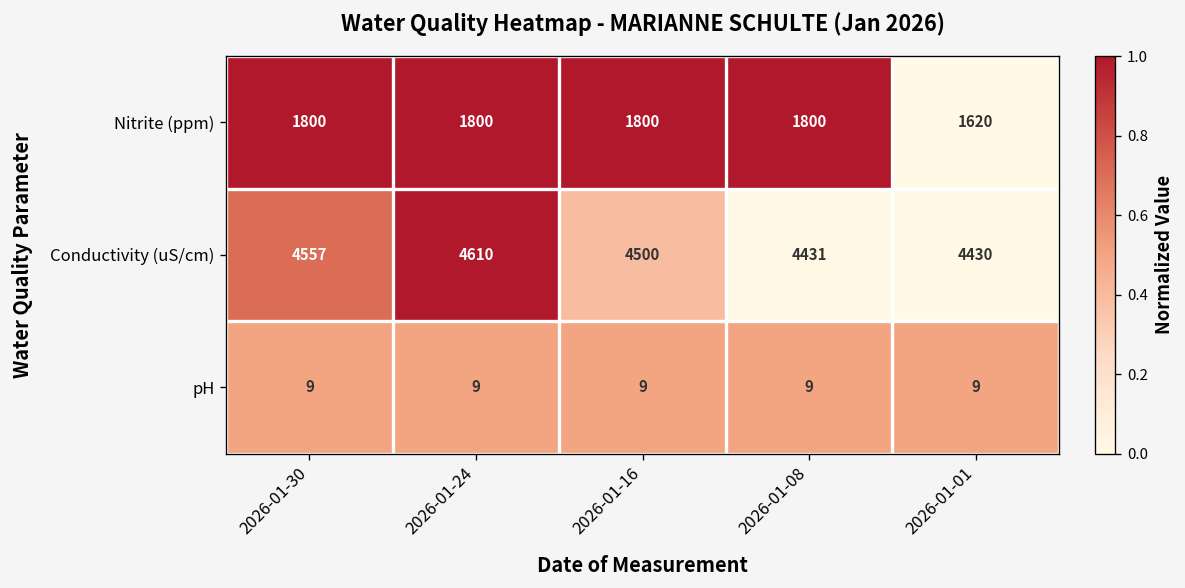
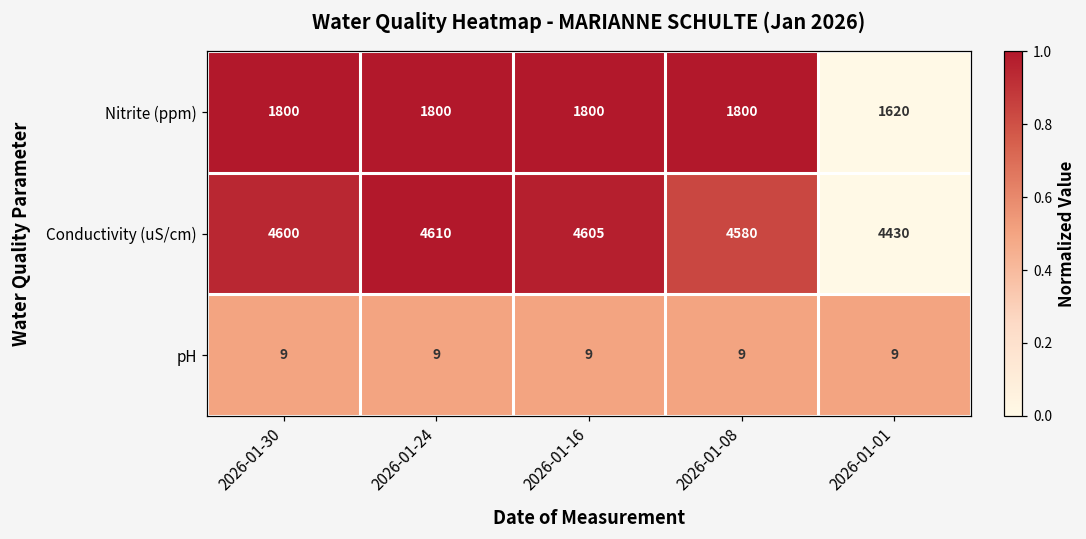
  {
    "Nitrite (ppm)": {
      "2026-01-30": 1800,
      "2026-01-24": 1800,
      "2026-01-16": 1800,
      "2026-01-08": 1800,
      "2026-01-01": 1620
    },
    "Conductivity (uS/cm)": {
-     "2026-01-30": 4557,
+     "2026-01-30": 4600,
      "2026-01-24": 4610,
-     "2026-01-16": 4500,
-     "2026-01-08": 4431,
+     "2026-01-16": 4605,
+     "2026-01-08": 4580,
      "2026-01-01": 4430
    },
    "pH": {
      "2026-01-30": 9,
      "2026-01-24": 9,
      "2026-01-16": 9,
      "2026-01-08": 9,
      "2026-01-01": 9
    }
  }
